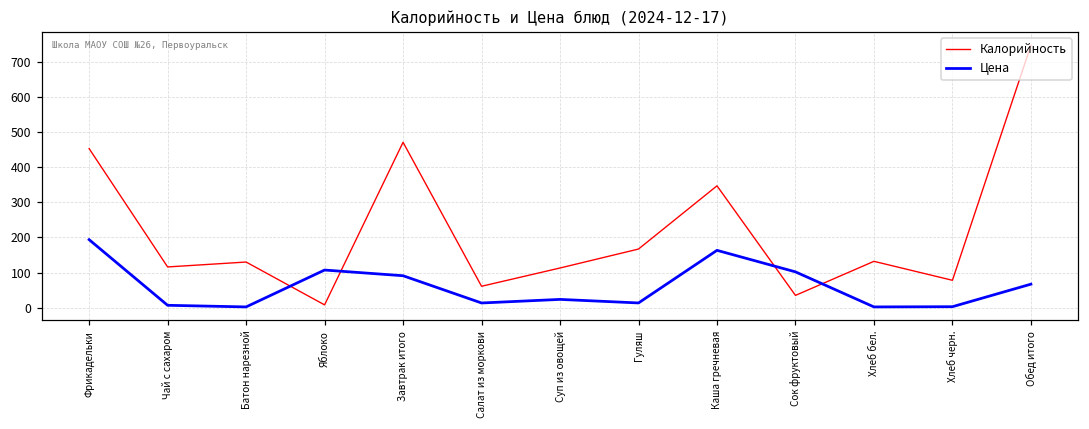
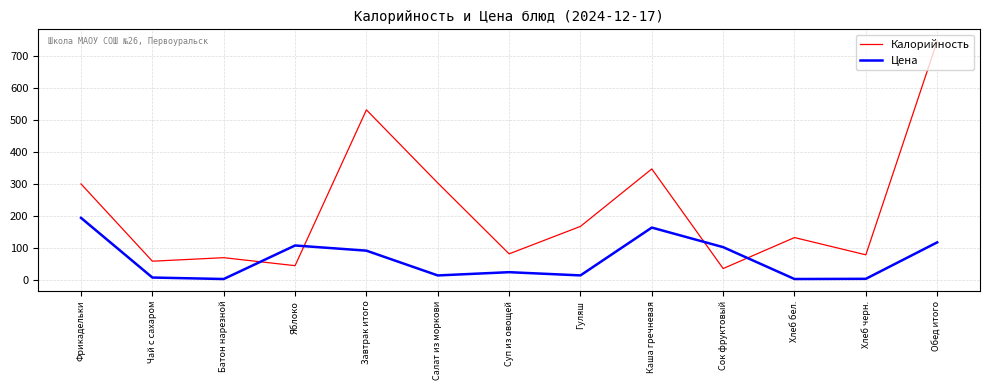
  {
    "Калорийность": {
-     "Фрикадельки": 450,
-     "Чай с сахаром": 120,
-     "Батон нарезной": 130,
-     "Яблоко": 10,
-     "Завтрак итого": 470,
-     "Салат из моркови": 60,
-     "Суп из овощей": 110,
+     "Фрикадельки": 300,
+     "Чай с сахаром": 60,
+     "Батон нарезной": 70,
+     "Яблоко": 40,
+     "Завтрак итого": 530,
+     "Салат из моркови": 300,
+     "Суп из овощей": 80,
      "Гуляш": 170,
      "Каша гречневая": 350,
      "Сок фруктовый": 40,
      "Хлеб бел.": 130,
      "Хлеб черн.": 80
    },
    "Цена": {
      "Фрикадельки": 190,
      "Чай с сахаром": 10,
      "Батон нарезной": 0,
      "Яблоко": 110,
      "Завтрак итого": 90,
      "Салат из моркови": 10,
      "Суп из овощей": 20,
      "Гуляш": 10,
      "Каша гречневая": 160,
      "Сок фруктовый": 100,
      "Хлеб бел.": 0,
      "Хлеб черн.": 0,
-     "Обед итого": 70
+     "Обед итого": 120
    }
  }
